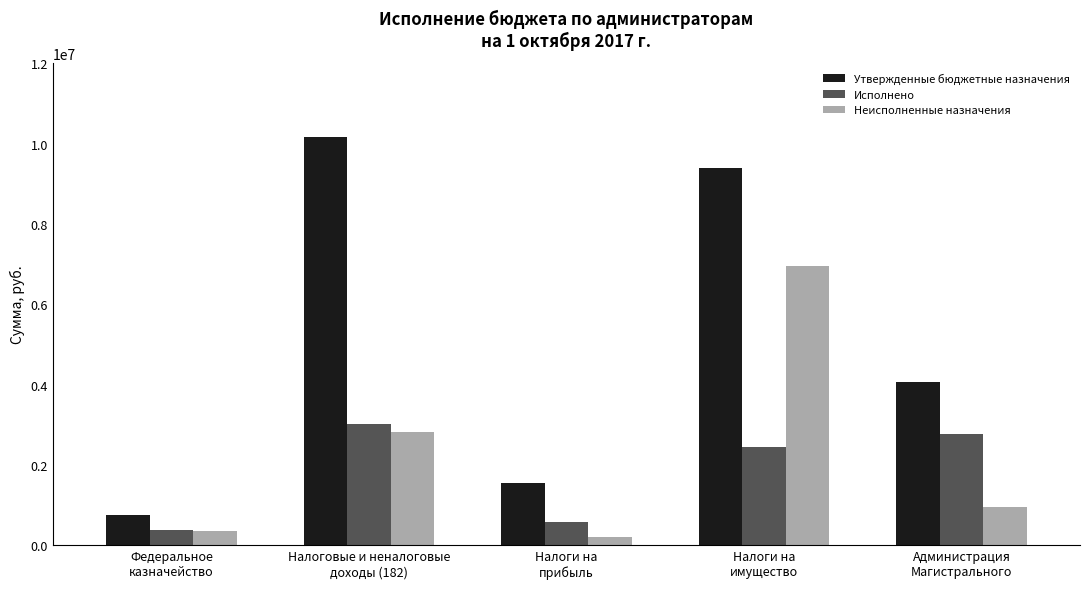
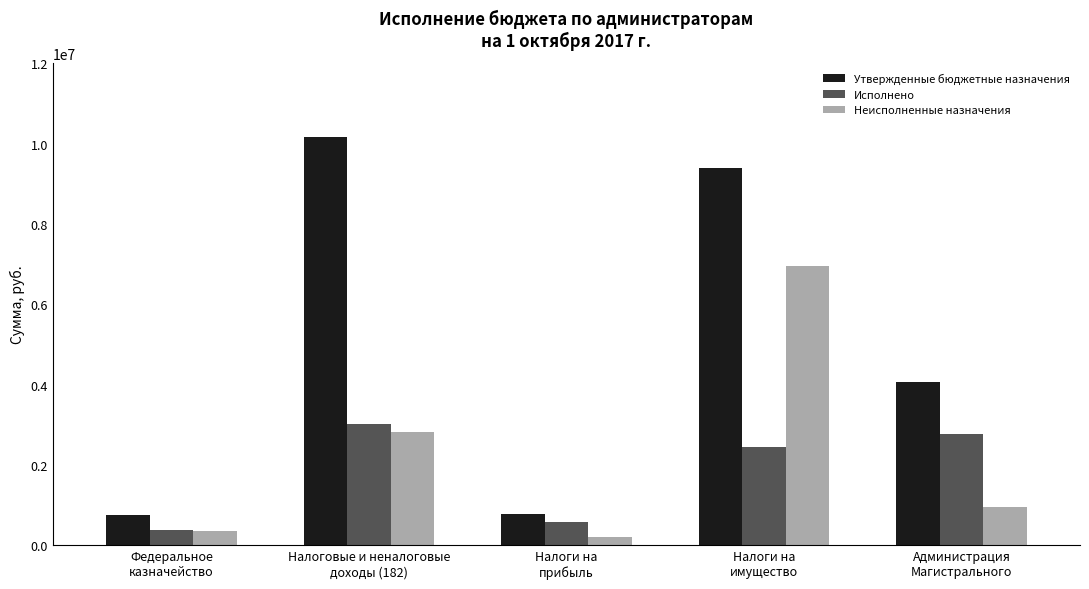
  {
    "Утвержденные бюджетные назначения": {
      "Федеральное казначейство": 800000,
      "Налоговые и неналоговые доходы (182)": 10200000,
-     "Налоги на прибыль": 1500000,
+     "Налоги на прибыль": 800000,
      "Налоги на имущество": 9400000,
      "Администрация Магистрального": 4100000
    },
    "Исполнено": {
      "Федеральное казначейство": 400000,
      "Налоговые и неналоговые доходы (182)": 3000000,
      "Налоги на прибыль": 600000,
      "Налоги на имущество": 2400000,
      "Администрация Магистрального": 2800000
    },
    "Неисполненные назначения": {
      "Федеральное казначейство": 400000,
      "Налоговые и неналоговые доходы (182)": 2800000,
      "Налоги на прибыль": 200000,
      "Налоги на имущество": 7000000,
      "Администрация Магистрального": 1000000
    }
  }
